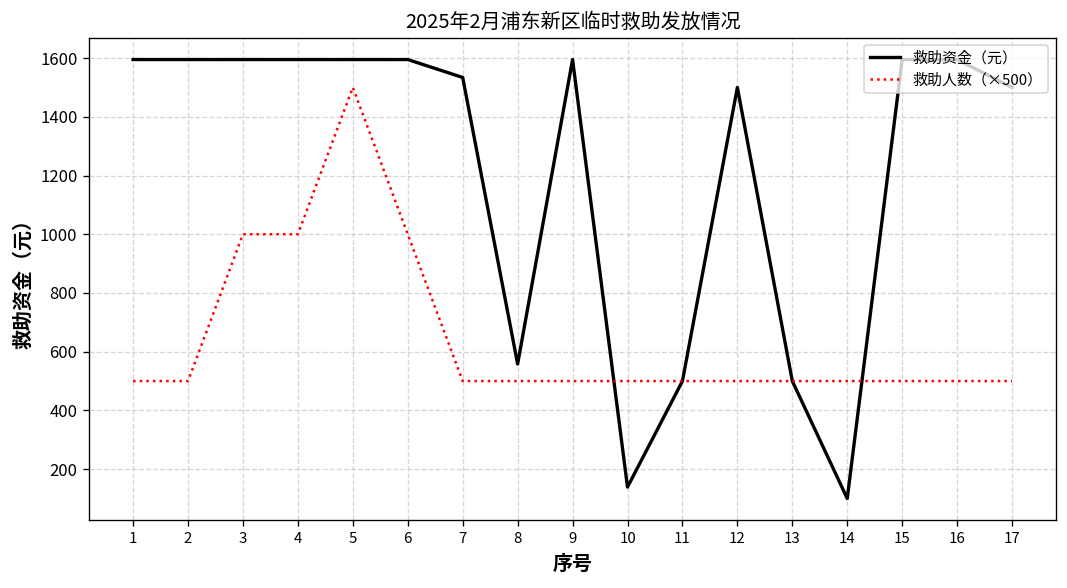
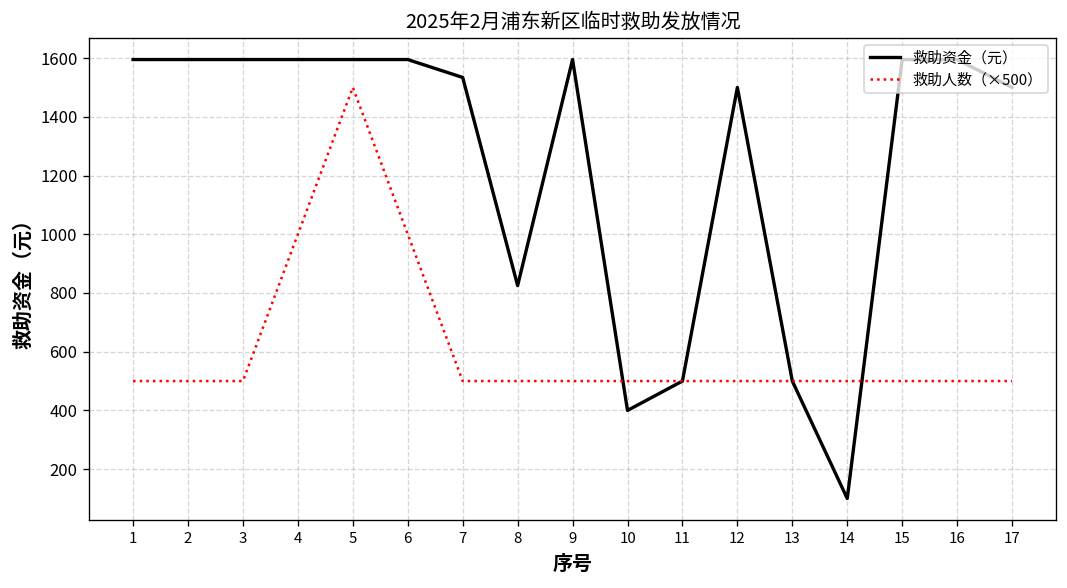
  {
    "救助资金（元）": {
      "1": 1600,
      "2": 1600,
      "3": 1600,
      "4": 1600,
      "5": 1600,
      "6": 1600,
      "7": 1530,
-     "8": 560,
+     "8": 830,
      "9": 1600,
-     "10": 140,
+     "10": 400,
      "12": 1500,
      "14": 100
    },
    "救助人数（×500）": {
      "1": 500,
      "2": 500,
-     "3": 1000,
+     "3": 500,
      "4": 1000,
      "5": 1500,
      "6": 1000,
      "7": 500,
      "8": 500,
      "9": 500,
      "10": 500,
      "12": 500,
      "14": 500,
      "15": 500,
      "16": 500,
      "17": 500
    }
  }
